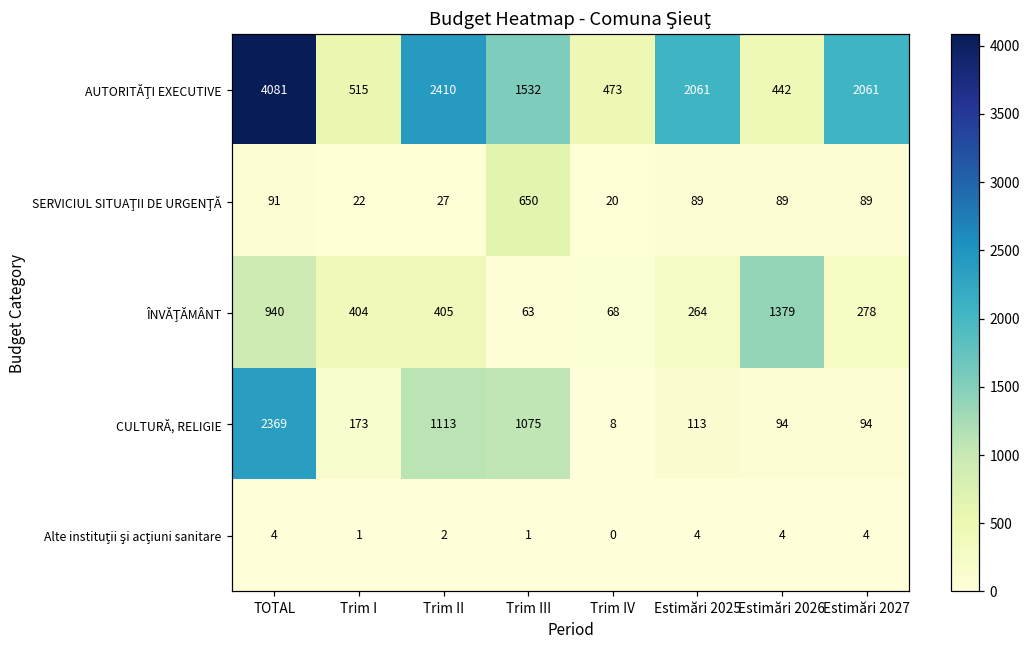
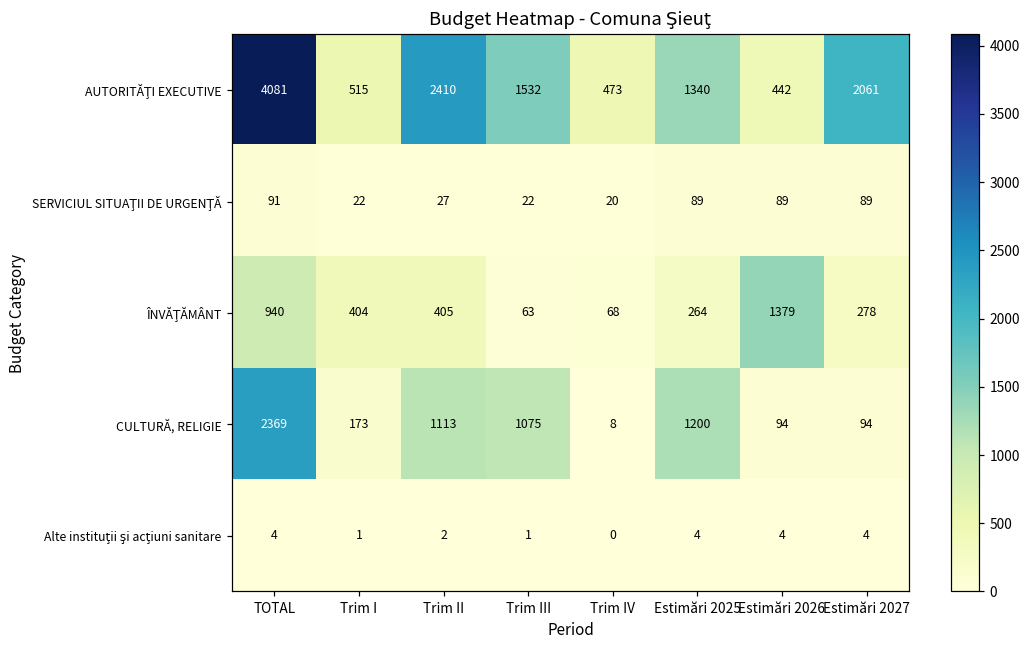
  {
    "AUTORITĂŢI EXECUTIVE": {
      "TOTAL": 4081,
      "Trim I": 515,
      "Trim II": 2410,
      "Trim III": 1532,
      "Trim IV": 473,
-     "Estimări 2025": 2061,
+     "Estimări 2025": 1340,
      "Estimări 2026": 442,
      "Estimări 2027": 2061
    },
    "SERVICIUL SITUAŢII DE URGENŢĂ": {
      "TOTAL": 91,
      "Trim I": 22,
      "Trim II": 27,
-     "Trim III": 650,
+     "Trim III": 22,
      "Trim IV": 20,
      "Estimări 2025": 89,
      "Estimări 2026": 89,
      "Estimări 2027": 89
    },
    "ÎNVĂŢĂMÂNT": {
      "TOTAL": 940,
      "Trim I": 404,
      "Trim II": 405,
      "Trim III": 63,
      "Trim IV": 68,
      "Estimări 2025": 264,
      "Estimări 2026": 1379,
      "Estimări 2027": 278
    },
    "CULTURĂ, RELIGIE": {
      "TOTAL": 2369,
      "Trim I": 173,
      "Trim II": 1113,
      "Trim III": 1075,
      "Trim IV": 8,
-     "Estimări 2025": 113,
+     "Estimări 2025": 1200,
      "Estimări 2026": 94,
      "Estimări 2027": 94
    },
    "Alte instituţii şi acţiuni sanitare": {
      "TOTAL": 4,
      "Trim I": 1,
      "Trim II": 2,
      "Trim III": 1,
      "Trim IV": 0,
      "Estimări 2025": 4,
      "Estimări 2026": 4,
      "Estimări 2027": 4
    }
  }
